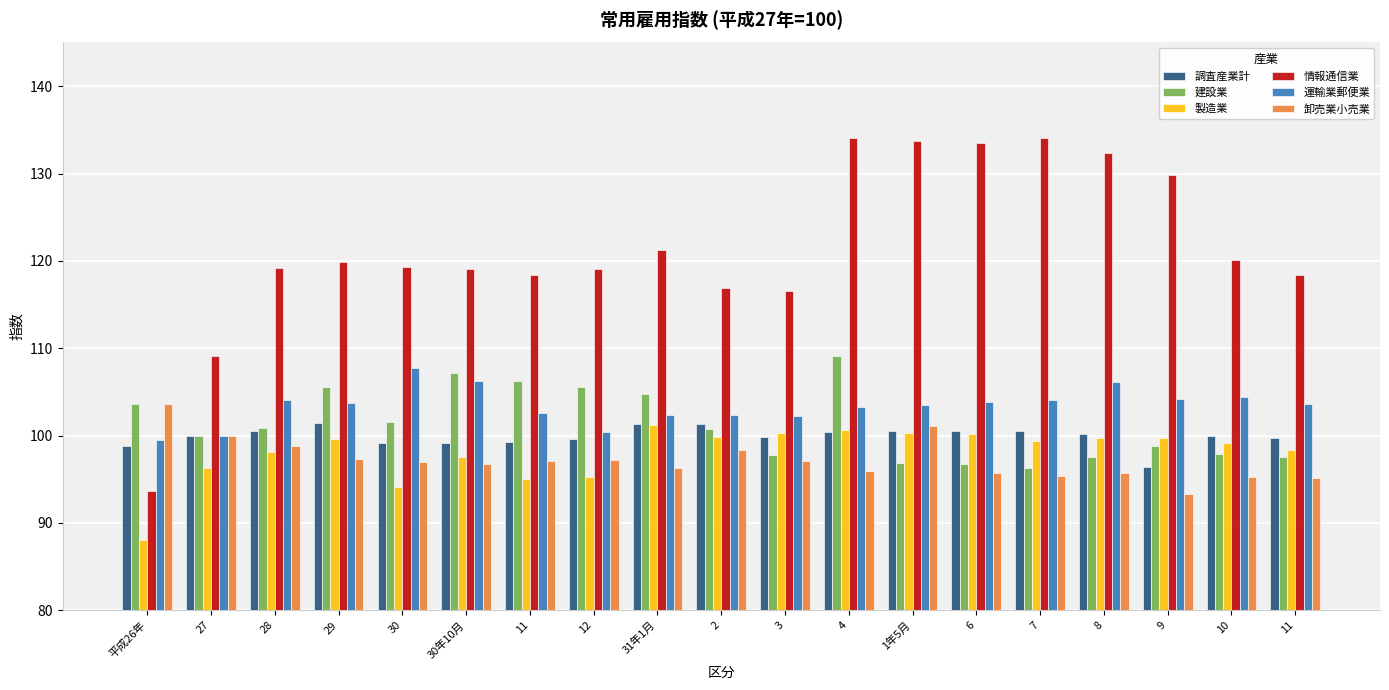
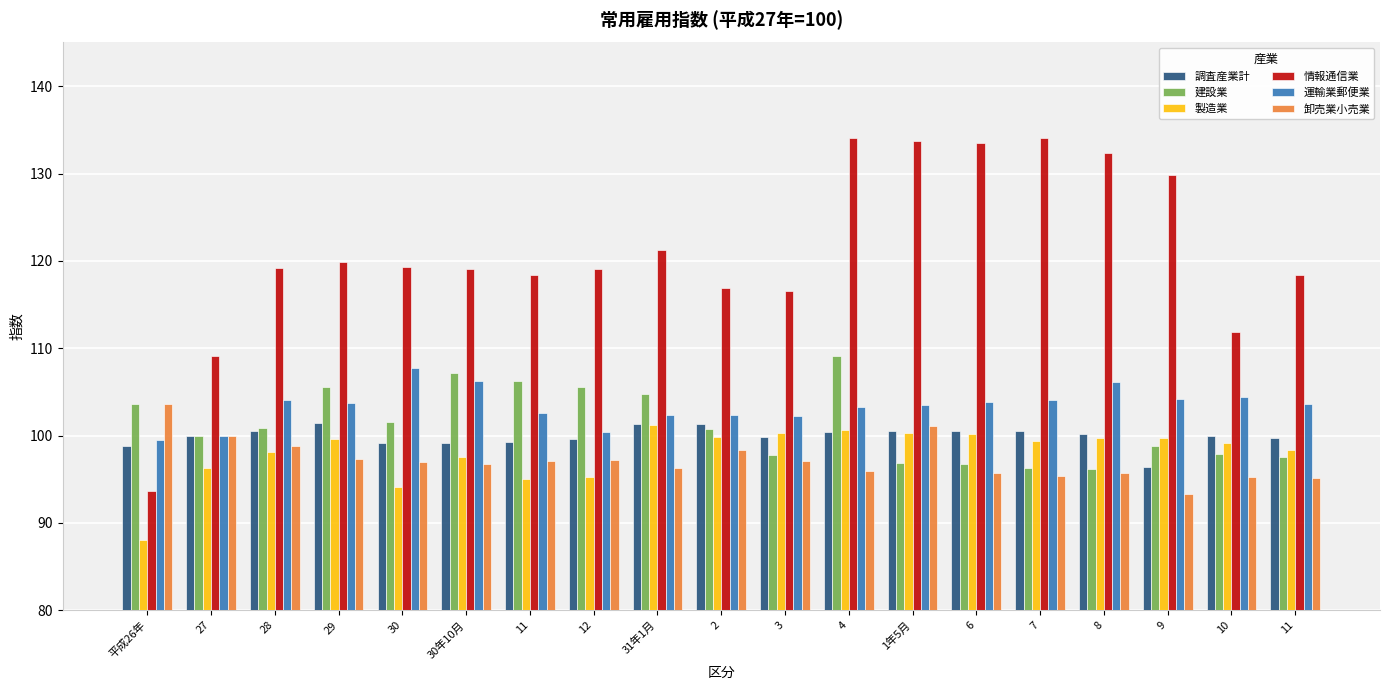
  {
    "調査産業計": {
      "平成26年": 99,
      "27": 100,
      "28": 101,
      "29": 101,
      "30": 99,
      "30年10月": 99,
      "12": 100,
      "31年1月": 101,
      "2": 101,
      "3": 100,
      "4": 100,
      "1年5月": 101,
      "6": 101,
      "7": 101,
      "8": 100,
      "9": 96,
      "10": 100
    },
    "建設業": {
      "平成26年": 104,
      "27": 100,
      "28": 101,
      "29": 106,
      "30": 102,
      "30年10月": 107,
      "12": 106,
      "31年1月": 105,
      "2": 101,
      "3": 98,
      "4": 109,
      "1年5月": 97,
      "6": 97,
      "7": 96,
-     "8": 98,
+     "8": 96,
      "9": 99,
      "10": 98
    },
    "製造業": {
      "平成26年": 88,
      "27": 96,
      "28": 98,
      "29": 100,
      "30": 94,
      "30年10月": 98,
      "12": 95,
      "31年1月": 101,
      "2": 100,
      "3": 100,
      "4": 101,
      "1年5月": 100,
      "6": 100,
      "7": 99,
      "8": 100,
      "9": 100,
      "10": 99
    },
    "情報通信業": {
      "平成26年": 94,
      "27": 109,
      "28": 119,
      "29": 120,
      "30": 119,
      "30年10月": 119,
      "12": 119,
      "31年1月": 121,
      "2": 117,
      "3": 117,
      "4": 134,
      "1年5月": 134,
      "6": 134,
      "7": 134,
      "8": 132,
      "9": 130,
-     "10": 120
+     "10": 112
    },
    "運輸業郵便業": {
      "平成26年": 100,
      "27": 100,
      "28": 104,
      "29": 104,
      "30": 108,
      "30年10月": 106,
      "12": 100,
      "31年1月": 102,
      "2": 102,
      "3": 102,
      "4": 103,
      "1年5月": 104,
      "6": 104,
      "7": 104,
      "8": 106,
      "9": 104,
      "10": 104
    },
    "卸売業小売業": {
      "平成26年": 104,
      "27": 100,
      "28": 99,
      "29": 97,
      "30": 97,
      "30年10月": 97,
      "12": 97,
      "31年1月": 96,
      "2": 98,
      "3": 97,
      "4": 96,
      "1年5月": 101,
      "6": 96,
      "7": 95,
      "8": 96,
      "9": 93,
      "10": 95
    }
  }
